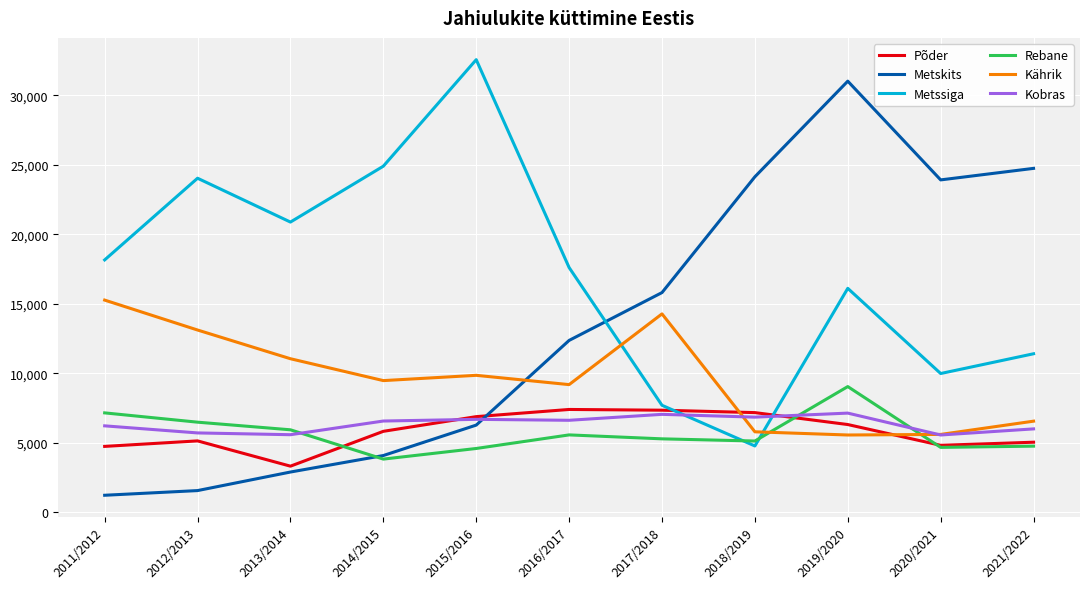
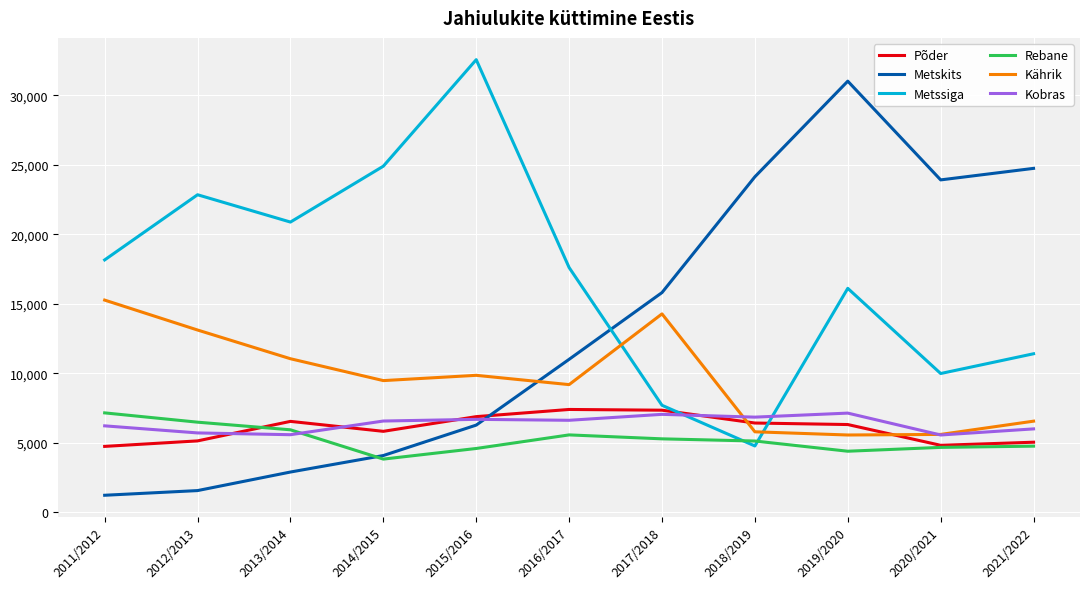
  {
    "Põder": {
      "2011/2012": "4,700",
      "2012/2013": "5,100",
-     "2013/2014": "3,300",
+     "2013/2014": "6,500",
      "2014/2015": "5,800",
      "2015/2016": "6,900",
      "2016/2017": "7,400",
      "2017/2018": "7,300",
-     "2018/2019": "7,200",
+     "2018/2019": "6,400",
      "2019/2020": "6,300",
      "2021/2022": "5,000"
    },
    "Metskits": {
      "2011/2012": "1,200",
      "2012/2013": "1,500",
      "2013/2014": "2,900",
      "2014/2015": "4,100",
      "2015/2016": "6,300",
-     "2016/2017": "12,400",
+     "2016/2017": "11,000",
      "2017/2018": "15,800",
      "2018/2019": "24,100",
      "2019/2020": "31,000",
      "2020/2021": "23,900",
      "2021/2022": "24,800"
    },
    "Metssiga": {
      "2011/2012": "18,200",
-     "2012/2013": "24,000",
+     "2012/2013": "22,900",
      "2013/2014": "20,900",
      "2014/2015": "24,900",
      "2015/2016": "32,600",
      "2016/2017": "17,600",
      "2017/2018": "7,700",
      "2018/2019": "4,800",
      "2019/2020": "16,100",
      "2020/2021": "10,000",
      "2021/2022": "11,400"
    },
    "Rebane": {
      "2011/2012": "7,100",
      "2012/2013": "6,500",
      "2013/2014": "5,900",
      "2014/2015": "3,800",
      "2015/2016": "4,600",
      "2016/2017": "5,600",
      "2017/2018": "5,300",
      "2018/2019": "5,100",
-     "2019/2020": "9,000",
+     "2019/2020": "4,400",
      "2021/2022": "4,700"
    },
    "Kährik": {
      "2011/2012": "15,300",
      "2012/2013": "13,100",
      "2013/2014": "11,000",
      "2014/2015": "9,500",
      "2015/2016": "9,800",
      "2016/2017": "9,200",
      "2017/2018": "14,300",
      "2018/2019": "5,800",
      "2019/2020": "5,600",
      "2021/2022": "6,500"
    },
    "Kobras": {
      "2011/2012": "6,200",
      "2012/2013": "5,700",
      "2013/2014": "5,600",
      "2014/2015": "6,600",
      "2015/2016": "6,700",
      "2016/2017": "6,600",
      "2017/2018": "7,000",
      "2018/2019": "6,800",
      "2019/2020": "7,100",
      "2021/2022": "6,000"
    }
  }
